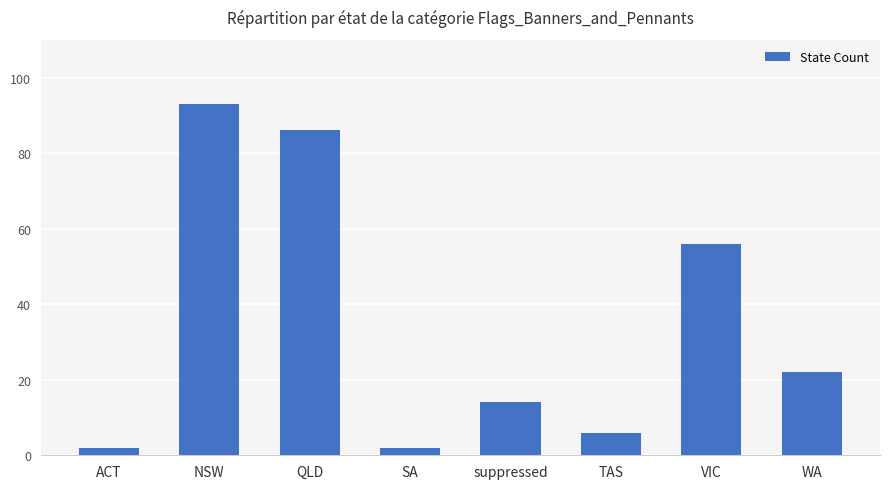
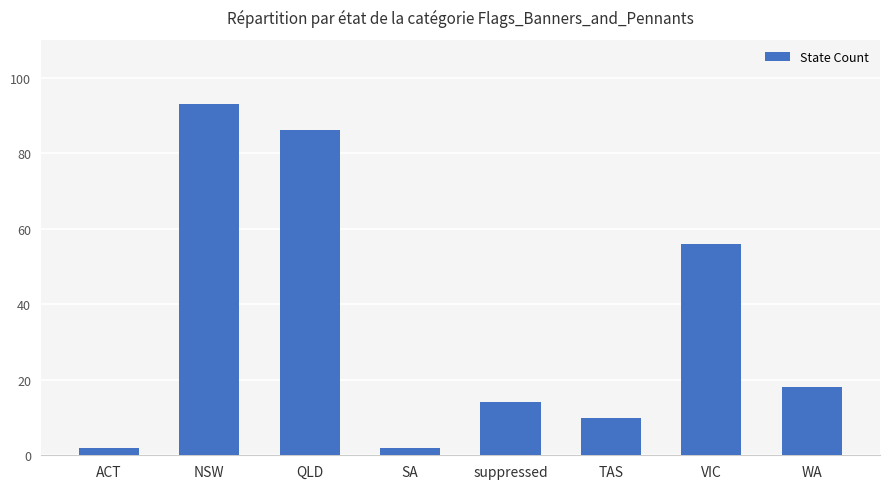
  {
    "ACT": 2,
    "NSW": 93,
    "QLD": 86,
    "SA": 2,
    "suppressed": 14,
-   "TAS": 6,
+   "TAS": 10,
    "VIC": 56,
-   "WA": 22
+   "WA": 18
  }
